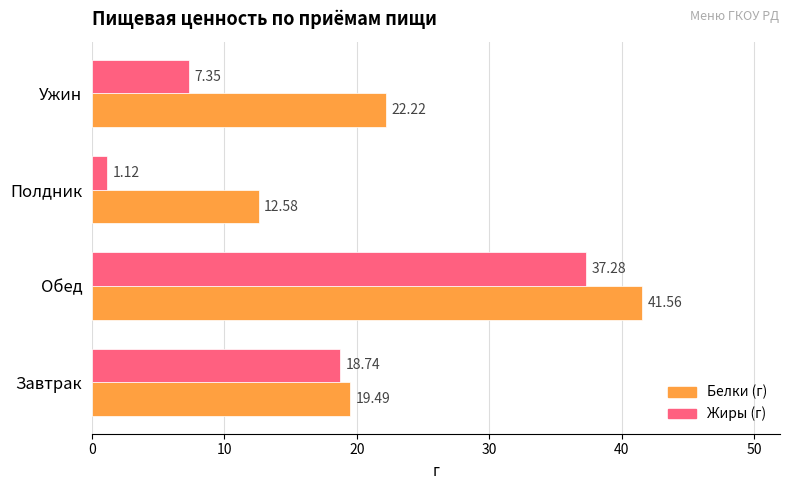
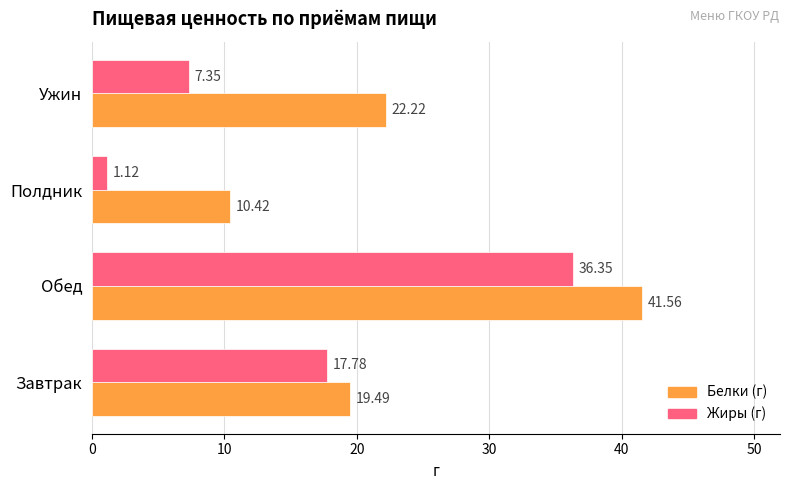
  {
    "Белки (г)": {
      "Ужин": 22.22,
-     "Полдник": 12.58,
+     "Полдник": 10.42,
      "Обед": 41.56,
      "Завтрак": 19.49
    },
    "Жиры (г)": {
      "Ужин": 7.35,
      "Полдник": 1.12,
-     "Обед": 37.28,
-     "Завтрак": 18.74
+     "Обед": 36.35,
+     "Завтрак": 17.78
    }
  }
